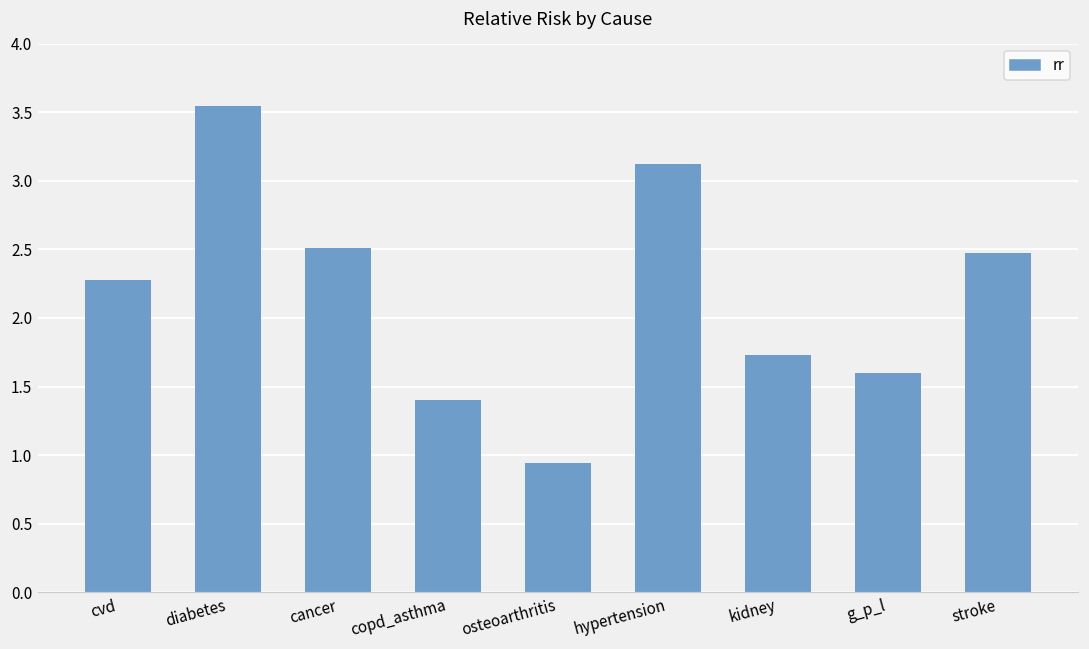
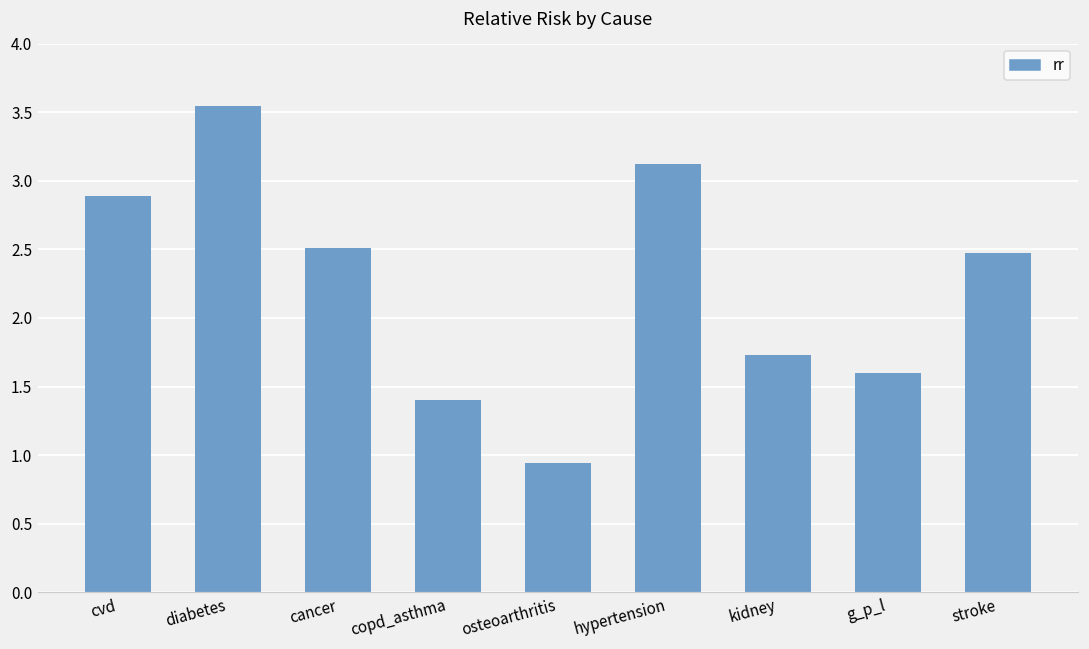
  {
-   "cvd": 2.27,
+   "cvd": 2.89,
    "diabetes": 3.55,
    "cancer": 2.51,
    "copd_asthma": 1.41,
    "osteoarthritis": 0.94,
    "hypertension": 3.12,
    "kidney": 1.73,
    "g_p_l": 1.60,
    "stroke": 2.47
  }
